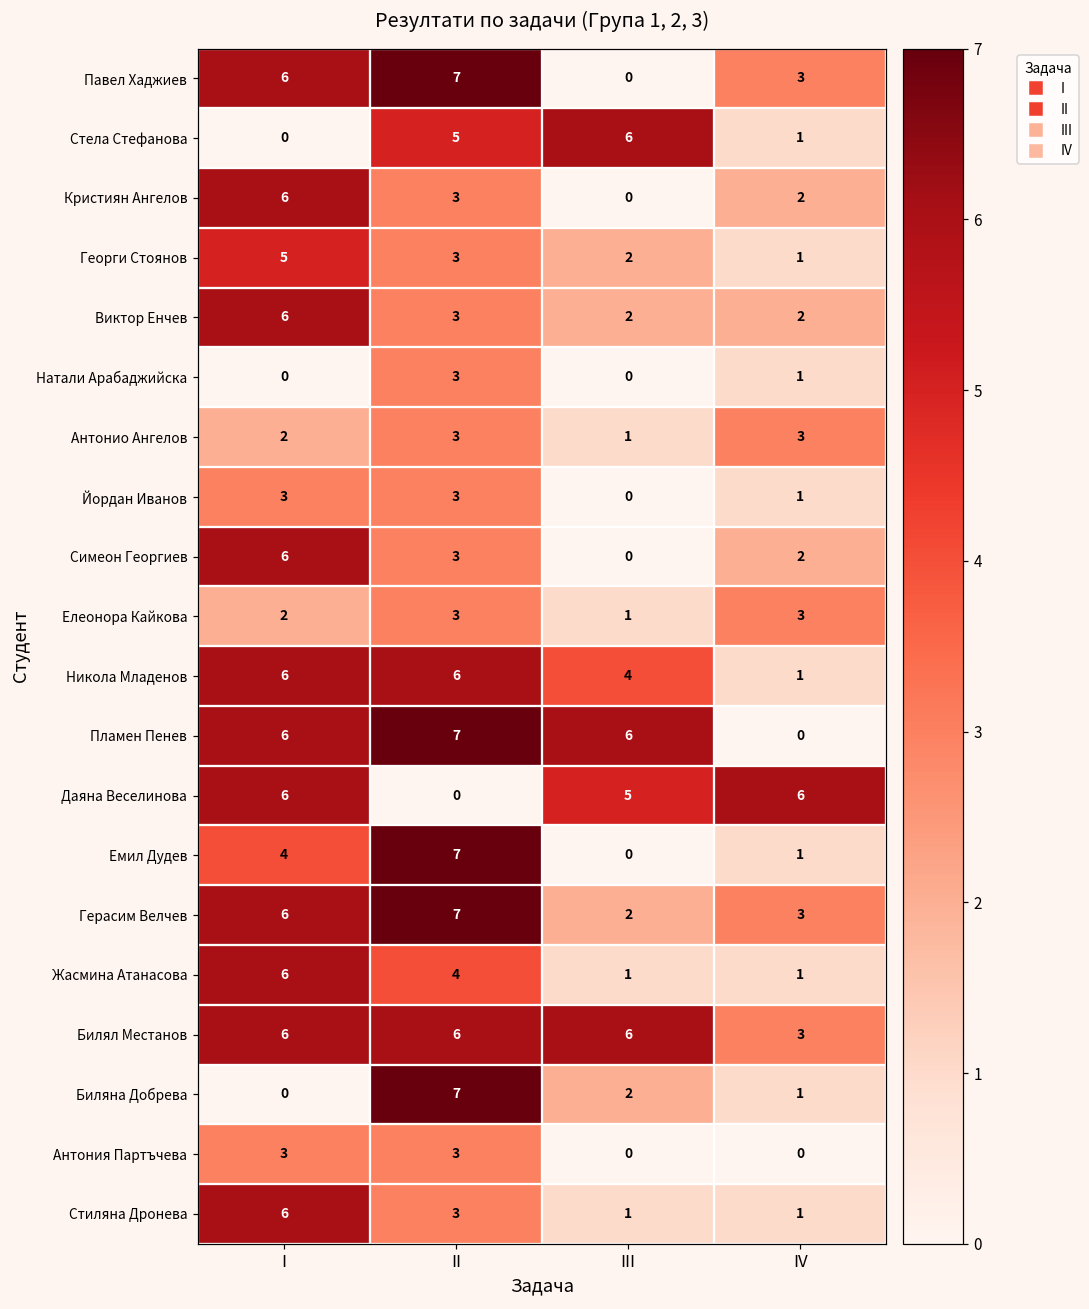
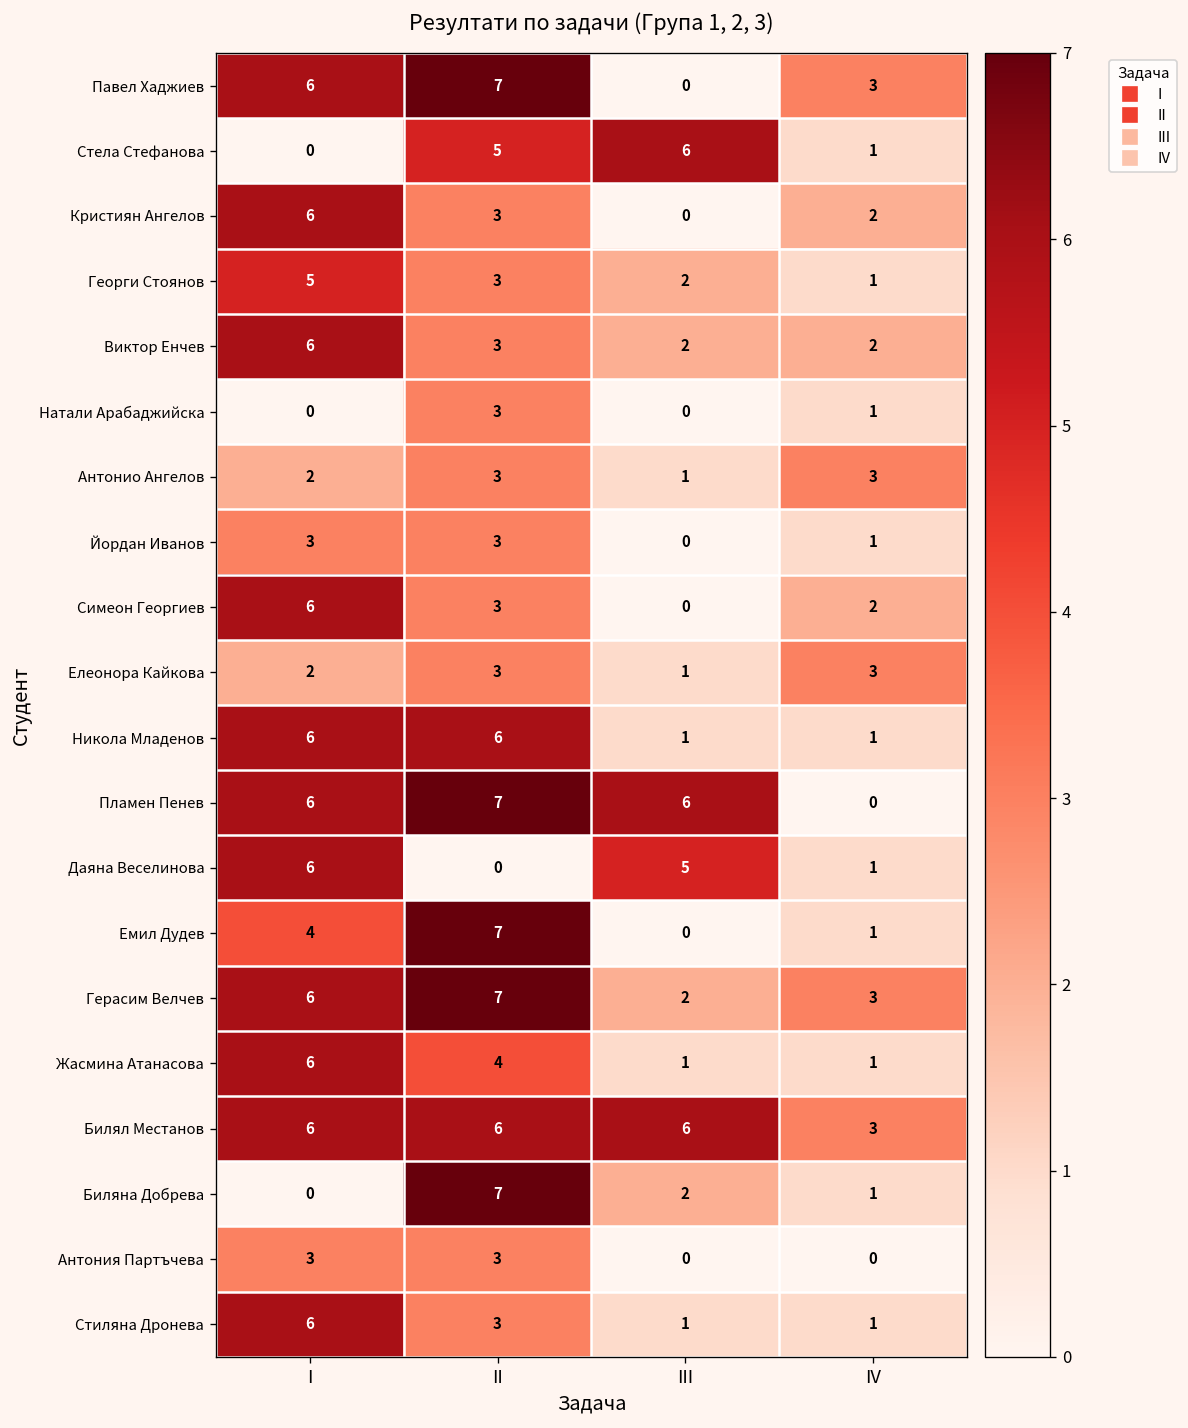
  {
    "Павел Хаджиев": {
      "I": 6,
      "II": 7,
      "III": 0,
      "IV": 3
    },
    "Стела Стефанова": {
      "I": 0,
      "II": 5,
      "III": 6,
      "IV": 1
    },
    "Кристиян Ангелов": {
      "I": 6,
      "II": 3,
      "III": 0,
      "IV": 2
    },
    "Георги Стоянов": {
      "I": 5,
      "II": 3,
      "III": 2,
      "IV": 1
    },
    "Виктор Енчев": {
      "I": 6,
      "II": 3,
      "III": 2,
      "IV": 2
    },
    "Натали Арабаджийска": {
      "I": 0,
      "II": 3,
      "III": 0,
      "IV": 1
    },
    "Антонио Ангелов": {
      "I": 2,
      "II": 3,
      "III": 1,
      "IV": 3
    },
    "Йордан Иванов": {
      "I": 3,
      "II": 3,
      "III": 0,
      "IV": 1
    },
    "Симеон Георгиев": {
      "I": 6,
      "II": 3,
      "III": 0,
      "IV": 2
    },
    "Елеонора Кайкова": {
      "I": 2,
      "II": 3,
      "III": 1,
      "IV": 3
    },
    "Никола Младенов": {
      "I": 6,
      "II": 6,
-     "III": 4,
+     "III": 1,
      "IV": 1
    },
    "Пламен Пенев": {
      "I": 6,
      "II": 7,
      "III": 6,
      "IV": 0
    },
    "Даяна Веселинова": {
      "I": 6,
      "II": 0,
      "III": 5,
-     "IV": 6
+     "IV": 1
    },
    "Емил Дудев": {
      "I": 4,
      "II": 7,
      "III": 0,
      "IV": 1
    },
    "Герасим Велчев": {
      "I": 6,
      "II": 7,
      "III": 2,
      "IV": 3
    },
    "Жасмина Атанасова": {
      "I": 6,
      "II": 4,
      "III": 1,
      "IV": 1
    },
    "Билял Местанов": {
      "I": 6,
      "II": 6,
      "III": 6,
      "IV": 3
    },
    "Биляна Добрева": {
      "I": 0,
      "II": 7,
      "III": 2,
      "IV": 1
    },
    "Антония Партъчева": {
      "I": 3,
      "II": 3,
      "III": 0,
      "IV": 0
    },
    "Стиляна Дронева": {
      "I": 6,
      "II": 3,
      "III": 1,
      "IV": 1
    }
  }
